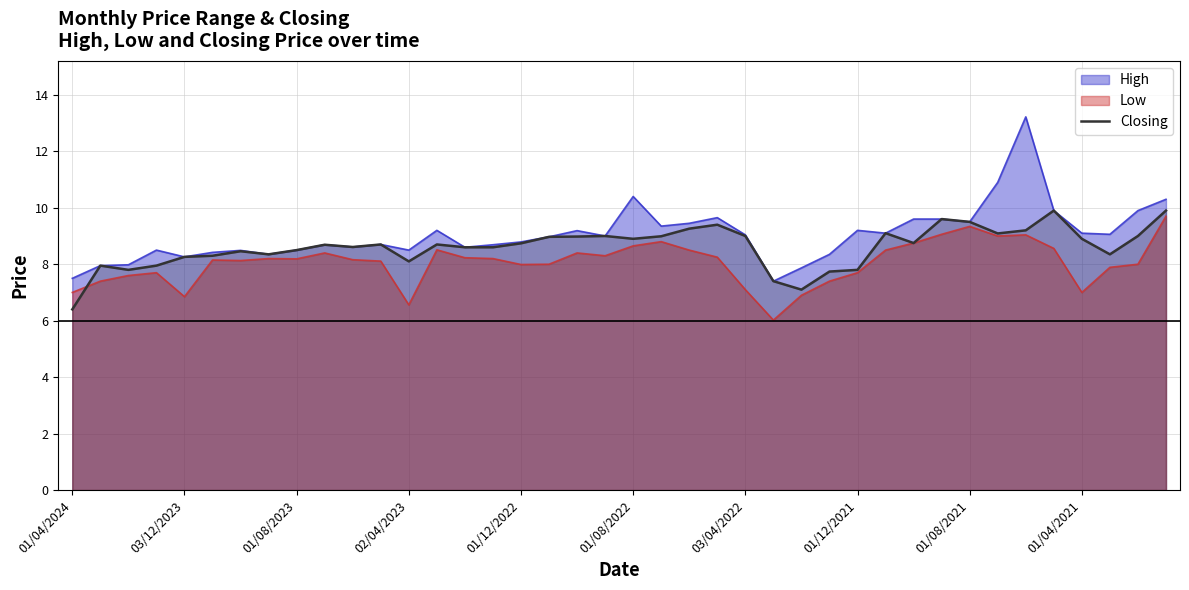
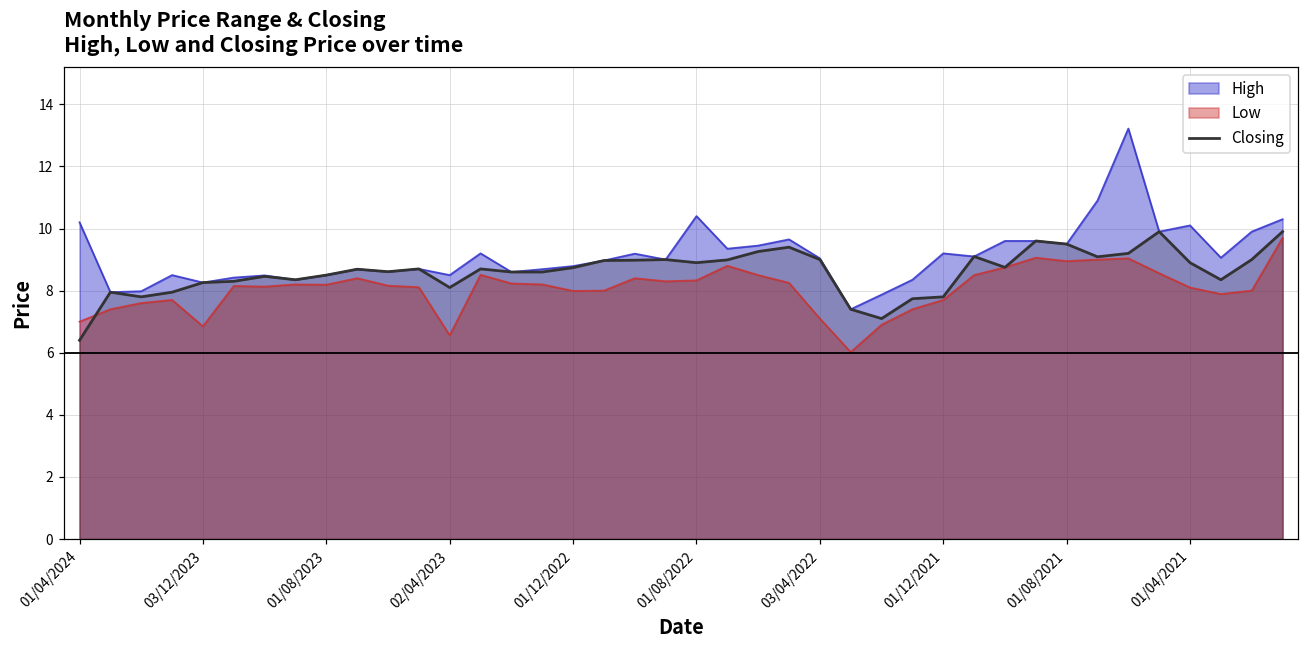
  {
    "High": {
-     "01/04/2024": 7.5,
+     "01/04/2024": 10.2,
      "02/04/2023": 8.5,
      "01/08/2022": 10.4,
      "01/12/2021": 9.2,
-     "01/04/2021": 9.1
+     "01/04/2021": 10.1
    },
    "Low": {
      "01/04/2024": 7.0,
      "03/12/2023": 6.9,
      "01/08/2023": 8.2,
      "02/04/2023": 6.6,
      "01/12/2022": 8.0,
-     "01/08/2022": 8.7,
+     "01/08/2022": 8.3,
      "03/04/2022": 7.1,
      "01/12/2021": 7.7,
-     "01/08/2021": 9.3,
-     "01/04/2021": 7.0
+     "01/08/2021": 9.0,
+     "01/04/2021": 8.1
    },
    "Closing": {
      "01/04/2024": 6.4,
      "02/04/2023": 8.1,
      "01/08/2022": 8.9,
      "01/12/2021": 7.8,
      "01/04/2021": 8.9
    }
  }
